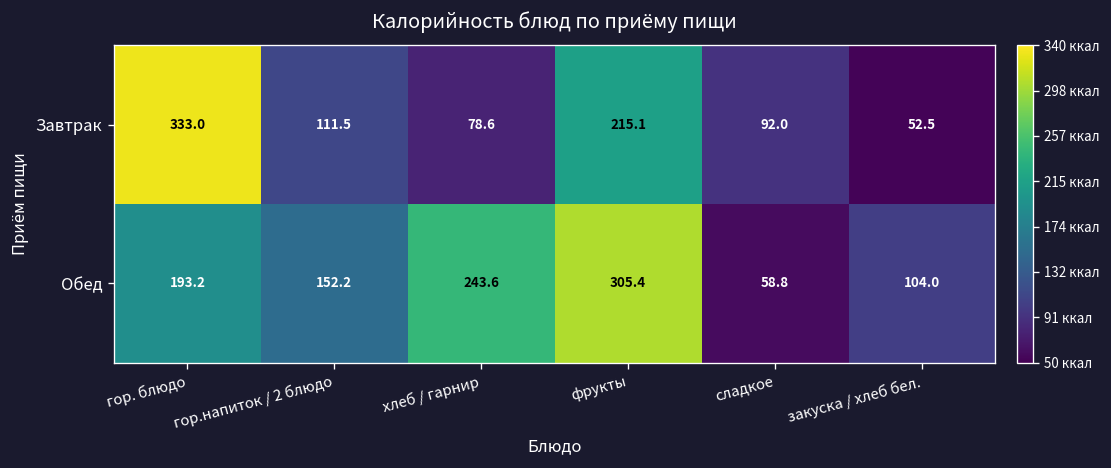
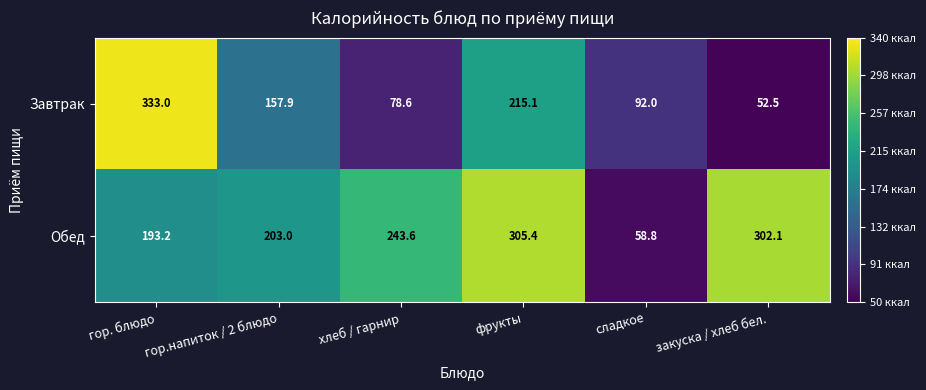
  {
    "Завтрак": {
      "гор. блюдо": 333.0,
-     "гор.напиток / 2 блюдо": 111.5,
+     "гор.напиток / 2 блюдо": 157.9,
      "хлеб / гарнир": 78.6,
      "фрукты": 215.1,
      "сладкое": 92.0,
      "закуска / хлеб бел.": 52.5
    },
    "Обед": {
      "гор. блюдо": 193.2,
-     "гор.напиток / 2 блюдо": 152.2,
+     "гор.напиток / 2 блюдо": 203.0,
      "хлеб / гарнир": 243.6,
      "фрукты": 305.4,
      "сладкое": 58.8,
-     "закуска / хлеб бел.": 104.0
+     "закуска / хлеб бел.": 302.1
    }
  }
